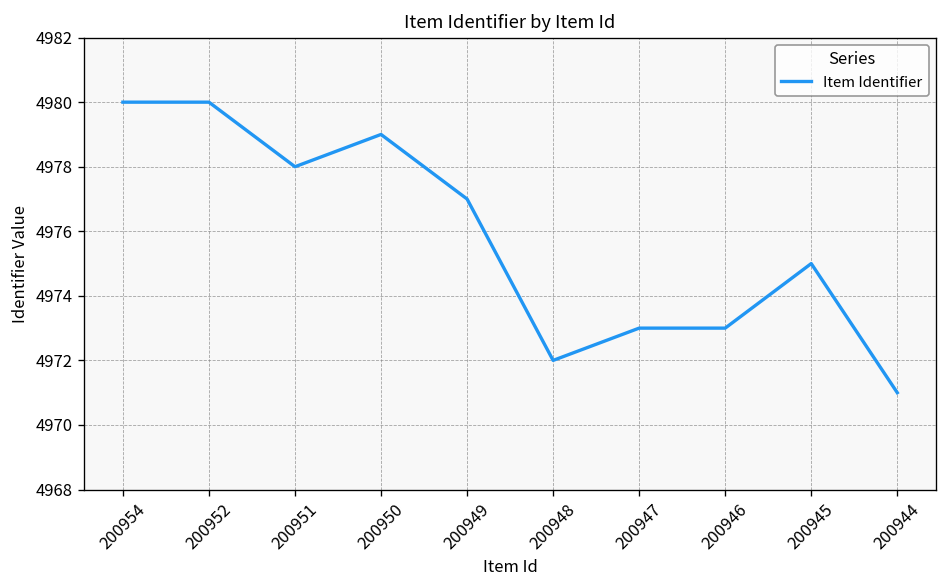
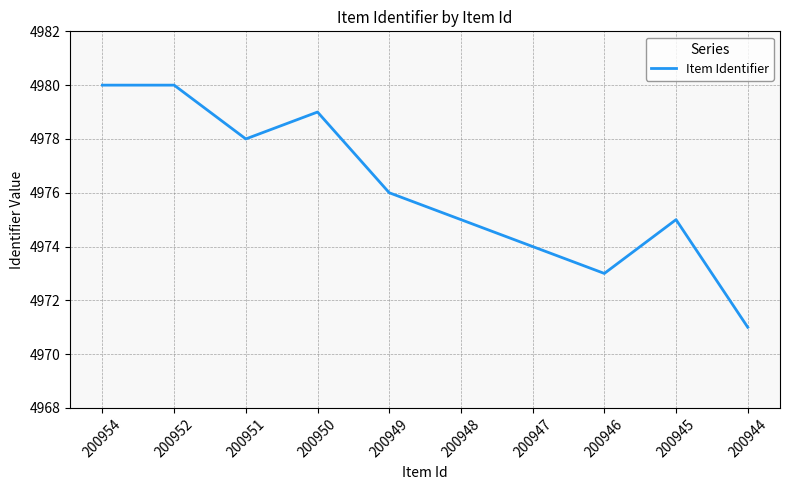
  {
    "200954": 4980,
    "200952": 4980,
    "200951": 4978,
    "200950": 4979,
-   "200949": 4977,
-   "200948": 4972,
-   "200947": 4973,
+   "200949": 4976,
+   "200948": 4975,
+   "200947": 4974,
    "200946": 4973,
    "200945": 4975,
    "200944": 4971
  }
